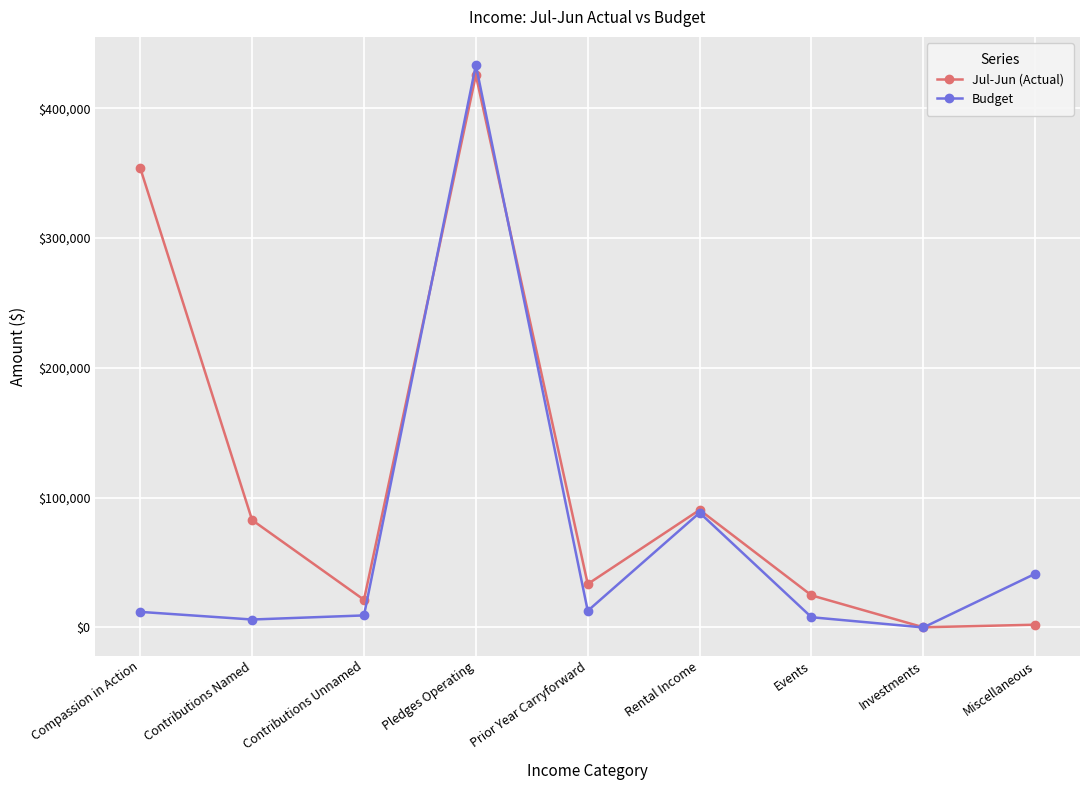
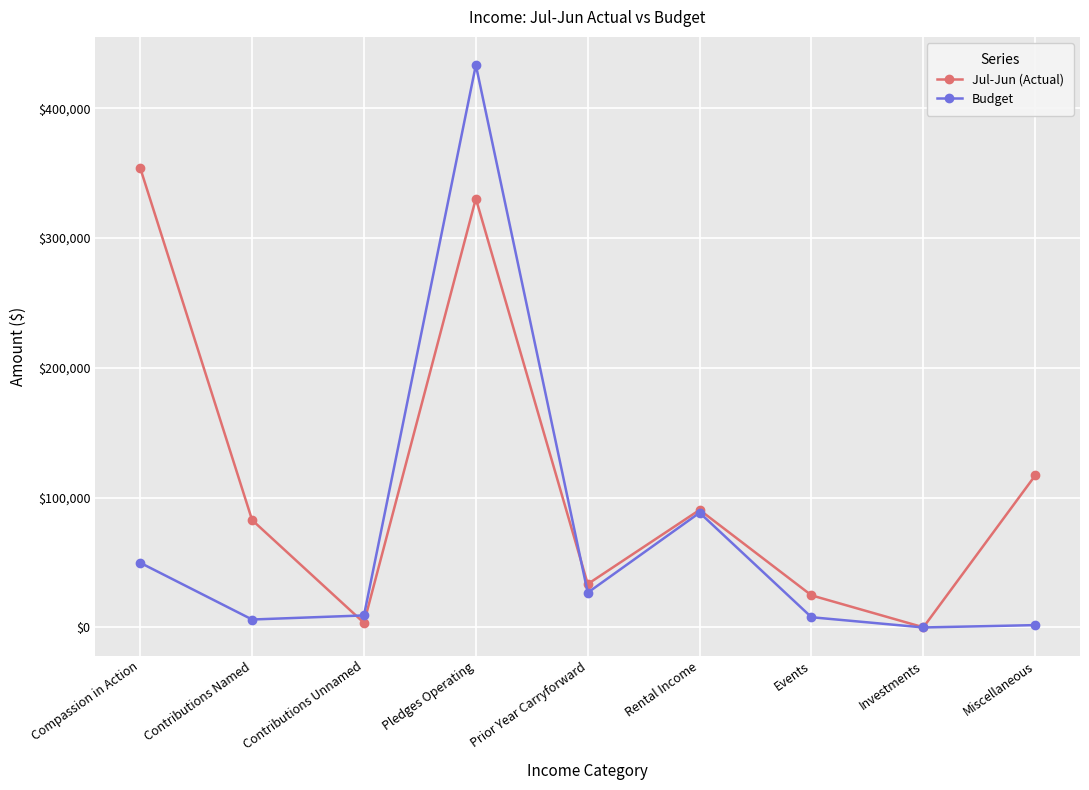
  {
    "Jul-Jun (Actual)": {
      "Compassion in Action": "$354,000",
      "Contributions Named": "$83,000",
-     "Contributions Unnamed": "$21,000",
-     "Pledges Operating": "$425,000",
+     "Contributions Unnamed": "$4,000",
+     "Pledges Operating": "$330,000",
      "Prior Year Carryforward": "$33,000",
      "Rental Income": "$91,000",
      "Events": "$25,000",
-     "Miscellaneous": "$2,000"
+     "Miscellaneous": "$117,000"
    },
    "Budget": {
-     "Compassion in Action": "$12,000",
+     "Compassion in Action": "$50,000",
      "Contributions Named": "$6,000",
      "Contributions Unnamed": "$9,000",
      "Pledges Operating": "$433,000",
-     "Prior Year Carryforward": "$13,000",
+     "Prior Year Carryforward": "$27,000",
      "Rental Income": "$88,000",
      "Events": "$8,000",
-     "Miscellaneous": "$41,000"
+     "Miscellaneous": "$2,000"
    }
  }
